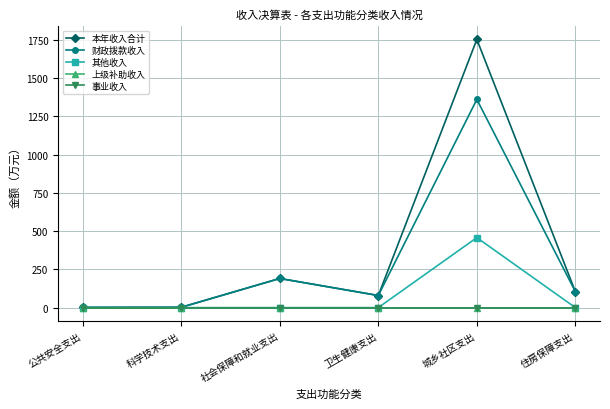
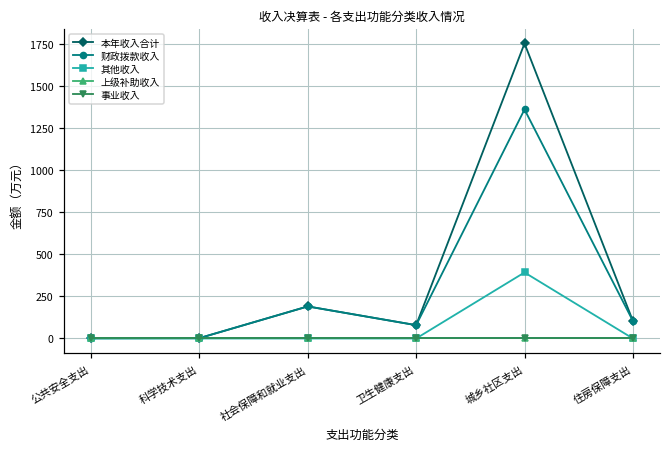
  {
    "其他收入": {
-     "城乡社区支出": 460
+     "城乡社区支出": 390
    },
    "事业收入": {
      "城乡社区支出": 0
    }
  }
